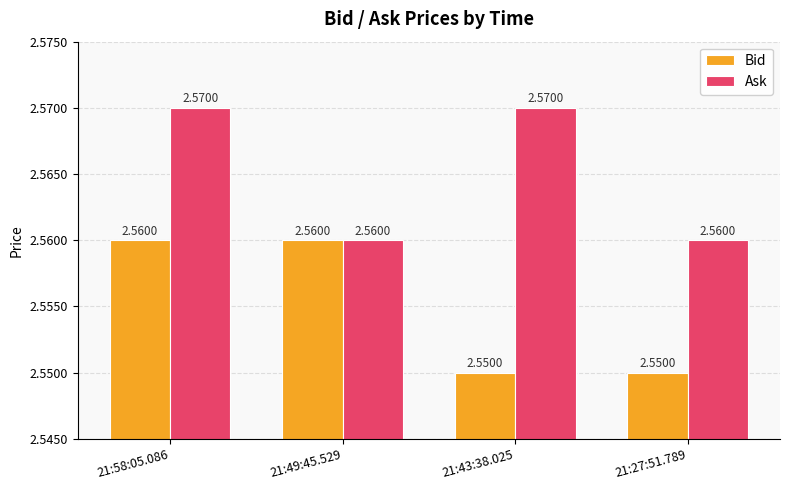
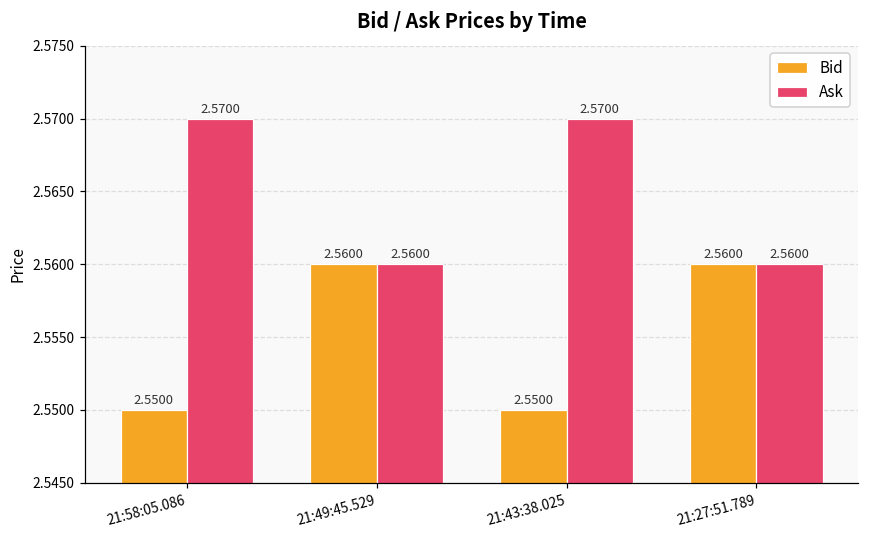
  {
    "Bid": {
-     "21:58:05.086": 2.5600,
+     "21:58:05.086": 2.5500,
      "21:49:45.529": 2.5600,
      "21:43:38.025": 2.5500,
-     "21:27:51.789": 2.5500
+     "21:27:51.789": 2.5600
    },
    "Ask": {
      "21:58:05.086": 2.5700,
      "21:49:45.529": 2.5600,
      "21:43:38.025": 2.5700,
      "21:27:51.789": 2.5600
    }
  }
